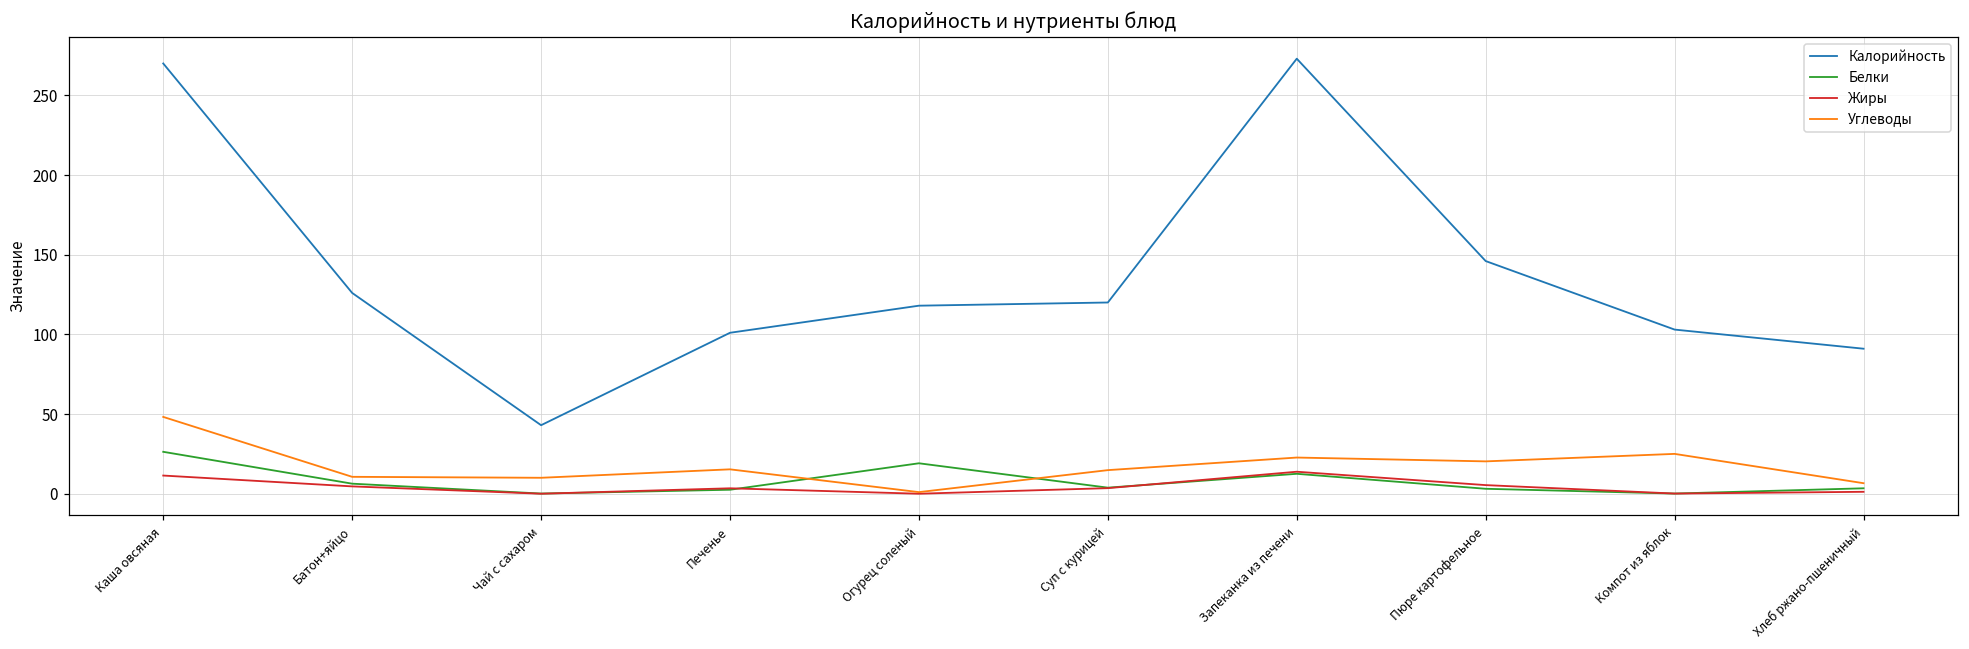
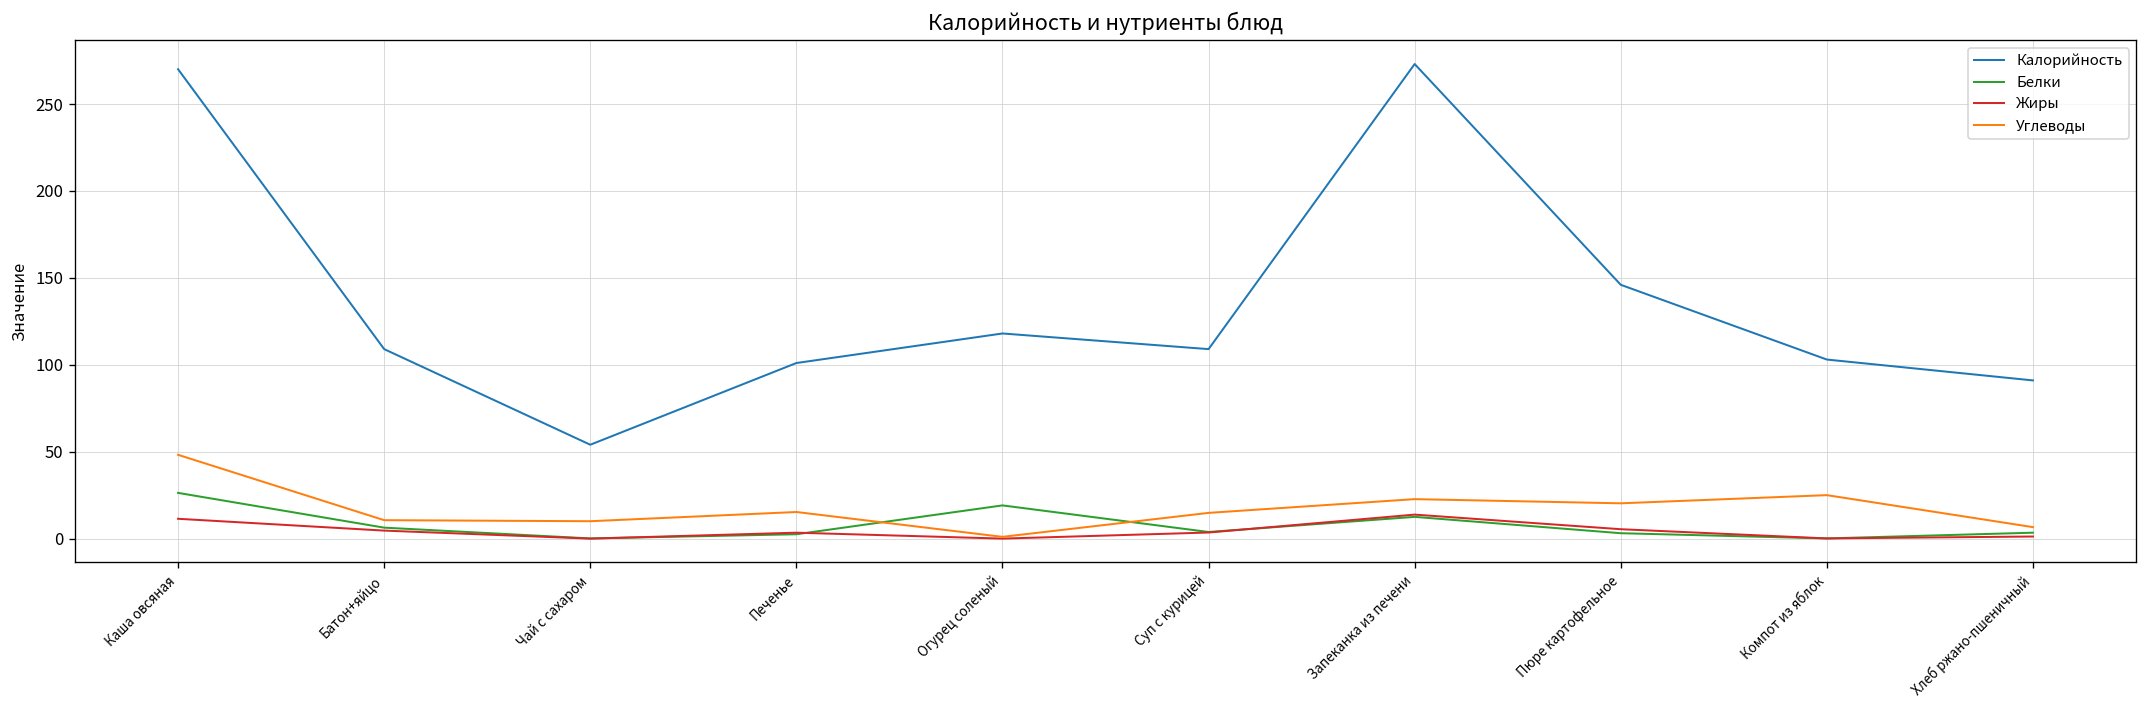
  {
    "Калорийность": {
      "Каша овсяная": 270,
-     "Батон+яйцо": 126,
-     "Чай с сахаром": 43,
+     "Батон+яйцо": 109,
+     "Чай с сахаром": 54,
      "Печенье": 101,
      "Огурец соленый": 118,
-     "Суп с курицей": 120,
+     "Суп с курицей": 109,
      "Запеканка из печени": 273,
      "Пюре картофельное": 146,
      "Компот из яблок": 103,
      "Хлеб ржано-пшеничный": 91
    },
    "Белки": {
      "Каша овсяная": 26,
      "Огурец соленый": 19,
      "Пюре картофельное": 3,
      "Хлеб ржано-пшеничный": 3
    },
    "Жиры": {
      "Каша овсяная": 11,
      "Пюре картофельное": 5,
      "Хлеб ржано-пшеничный": 1
    },
    "Углеводы": {
      "Каша овсяная": 48,
      "Батон+яйцо": 11,
      "Чай с сахаром": 10,
      "Печенье": 15,
      "Суп с курицей": 15,
      "Запеканка из печени": 23,
      "Пюре картофельное": 20,
      "Компот из яблок": 25,
      "Хлеб ржано-пшеничный": 7
    }
  }
